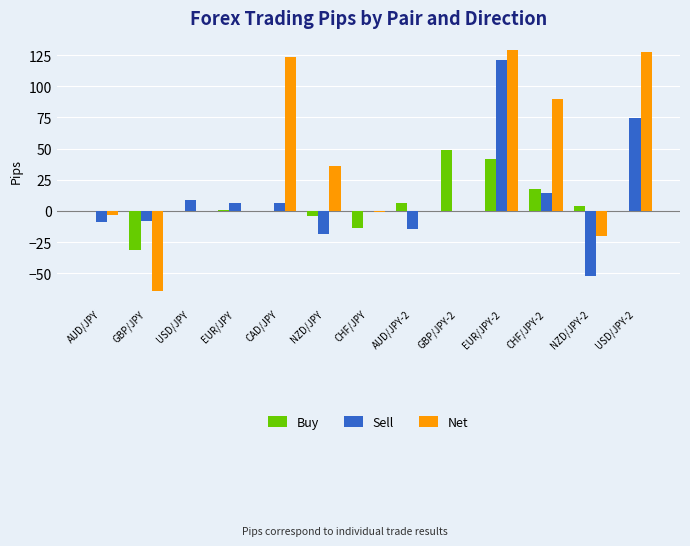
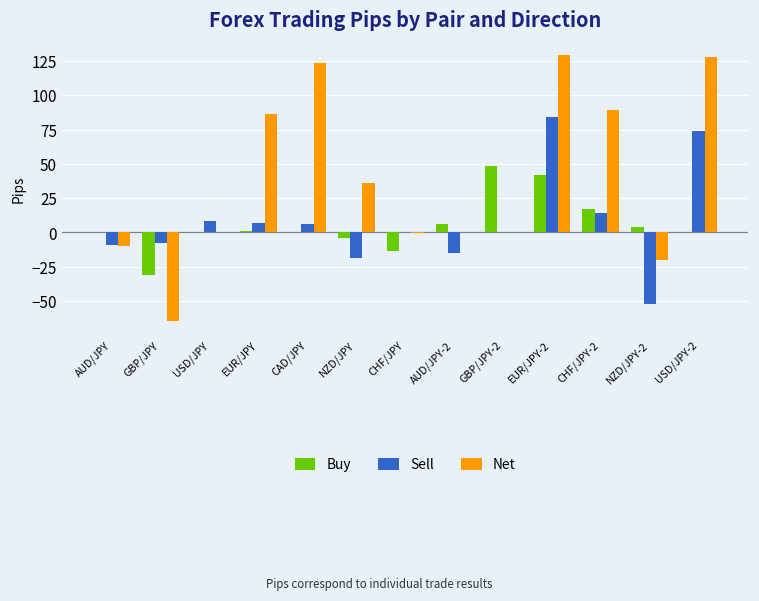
  {
    "Buy": {
      "AUD/JPY": 0,
      "GBP/JPY": -31,
      "USD/JPY": 0,
      "CAD/JPY": 0,
      "NZD/JPY": -4,
      "CHF/JPY": -14,
      "AUD/JPY-2": 6,
      "GBP/JPY-2": 49,
      "EUR/JPY-2": 42,
      "CHF/JPY-2": 17,
      "NZD/JPY-2": 4
    },
    "Sell": {
      "AUD/JPY": -9,
      "GBP/JPY": -8,
      "USD/JPY": 9,
      "EUR/JPY": 7,
      "CAD/JPY": 7,
      "NZD/JPY": -18,
      "CHF/JPY": 0,
      "AUD/JPY-2": -15,
      "GBP/JPY-2": 0,
-     "EUR/JPY-2": 121,
+     "EUR/JPY-2": 84,
      "CHF/JPY-2": 14,
      "NZD/JPY-2": -53,
      "USD/JPY-2": 74
    },
    "Net": {
-     "AUD/JPY": -3,
+     "AUD/JPY": -10,
      "GBP/JPY": -65,
      "USD/JPY": 0,
-     "EUR/JPY": 0,
+     "EUR/JPY": 86,
      "CAD/JPY": 124,
      "NZD/JPY": 36,
      "AUD/JPY-2": 0,
      "GBP/JPY-2": 0,
      "EUR/JPY-2": 129,
      "CHF/JPY-2": 89,
      "NZD/JPY-2": -20,
      "USD/JPY-2": 128
    }
  }
